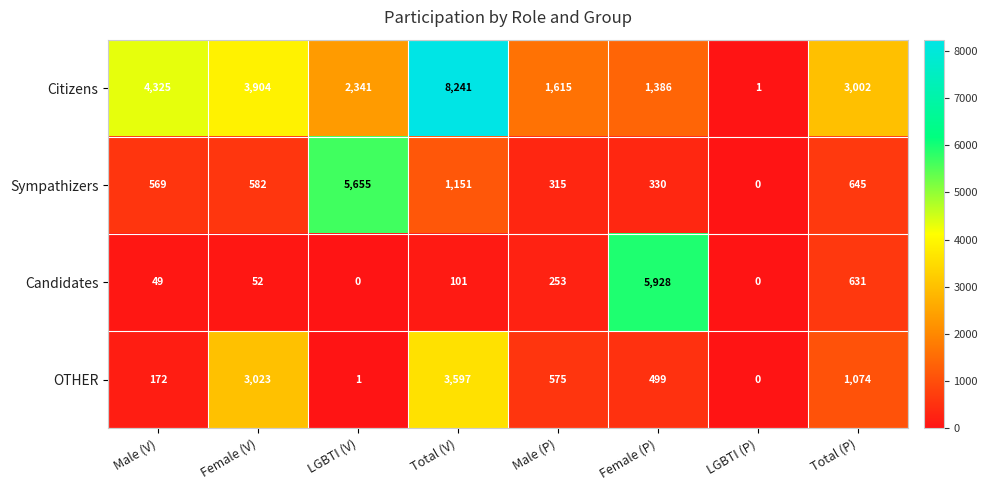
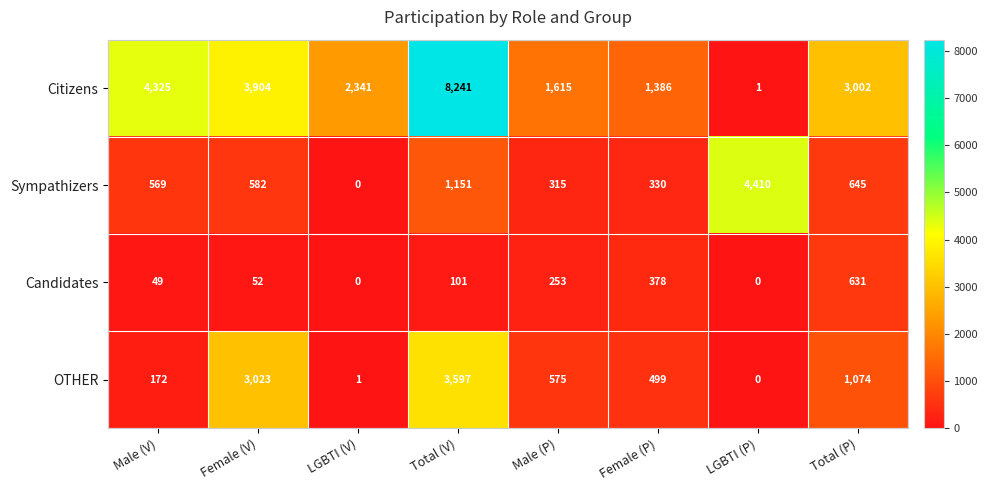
  {
    "Citizens": {
      "Male (V)": "4,325",
      "Female (V)": "3,904",
      "LGBTI (V)": "2,341",
      "Total (V)": "8,241",
      "Male (P)": "1,615",
      "Female (P)": "1,386",
      "LGBTI (P)": "1",
      "Total (P)": "3,002"
    },
    "Sympathizers": {
      "Male (V)": "569",
      "Female (V)": "582",
-     "LGBTI (V)": "5,655",
+     "LGBTI (V)": "0",
      "Total (V)": "1,151",
      "Male (P)": "315",
      "Female (P)": "330",
-     "LGBTI (P)": "0",
+     "LGBTI (P)": "4,410",
      "Total (P)": "645"
    },
    "Candidates": {
      "Male (V)": "49",
      "Female (V)": "52",
      "LGBTI (V)": "0",
      "Total (V)": "101",
      "Male (P)": "253",
-     "Female (P)": "5,928",
+     "Female (P)": "378",
      "LGBTI (P)": "0",
      "Total (P)": "631"
    },
    "OTHER": {
      "Male (V)": "172",
      "Female (V)": "3,023",
      "LGBTI (V)": "1",
      "Total (V)": "3,597",
      "Male (P)": "575",
      "Female (P)": "499",
      "LGBTI (P)": "0",
      "Total (P)": "1,074"
    }
  }
